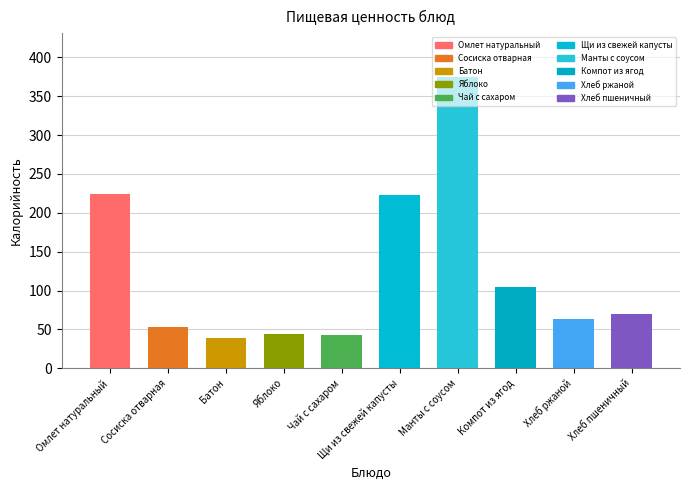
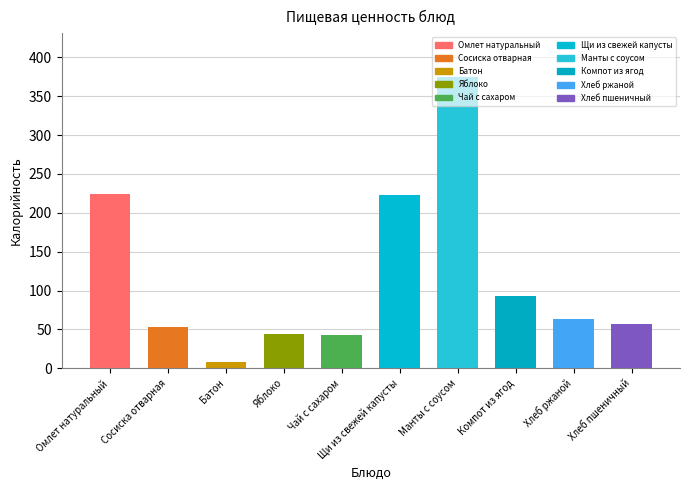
  {
    "Омлет натуральный": 220,
    "Сосиска отварная": 50,
-   "Батон": 40,
+   "Батон": 10,
    "Яблоко": 40,
    "Чай с сахаром": 40,
    "Щи из свежей капусты": 220,
-   "Компот из ягод": 100,
+   "Компот из ягод": 90,
    "Хлеб ржаной": 60,
-   "Хлеб пшеничный": 70
+   "Хлеб пшеничный": 60
  }
